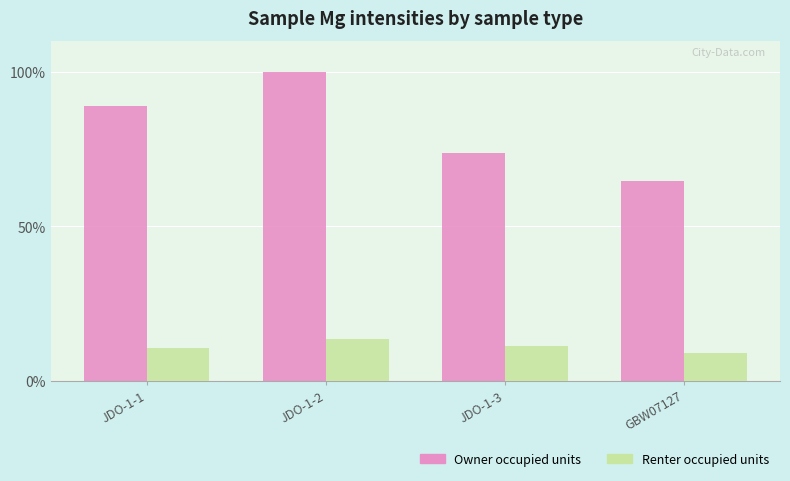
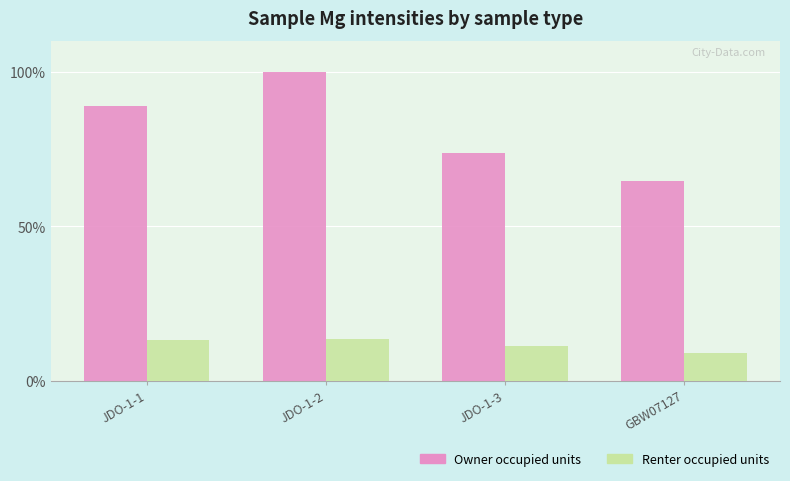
  {
    "Owner occupied units": {
      "JDO-1-1": "89%",
      "JDO-1-2": "100%",
      "JDO-1-3": "74%",
      "GBW07127": "65%"
    },
    "Renter occupied units": {
-     "JDO-1-1": "11%",
+     "JDO-1-1": "13%",
      "JDO-1-2": "14%",
      "JDO-1-3": "11%",
      "GBW07127": "9%"
    }
  }
